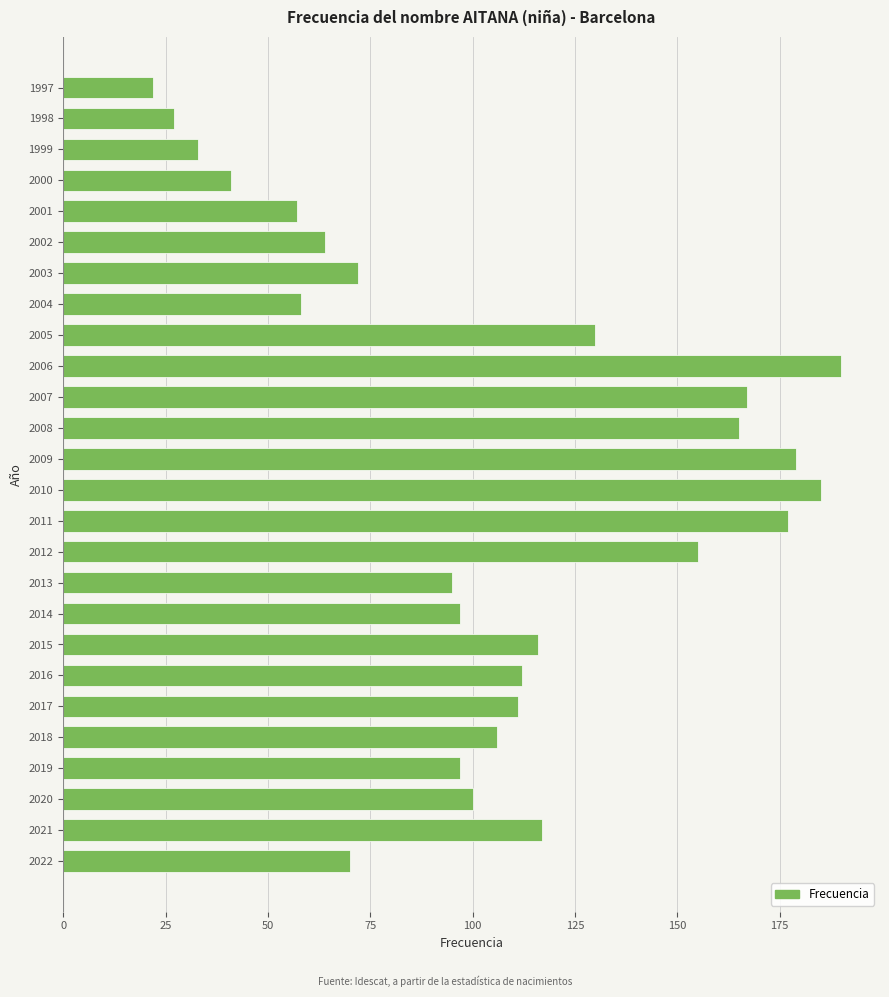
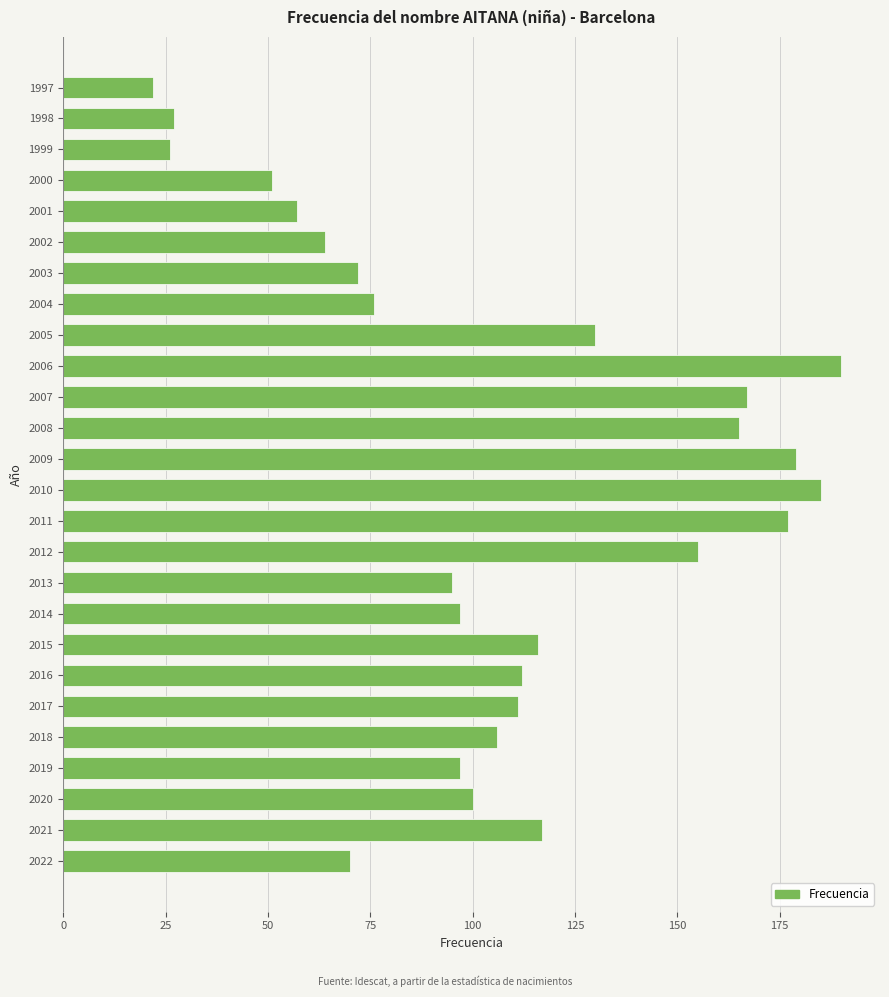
  {
    "1997": 22,
    "1998": 27,
-   "1999": 33,
-   "2000": 41,
+   "1999": 26,
+   "2000": 51,
    "2001": 57,
    "2002": 64,
    "2003": 72,
-   "2004": 58,
+   "2004": 76,
    "2005": 130,
    "2006": 190,
    "2007": 167,
    "2008": 165,
    "2009": 179,
    "2010": 185,
    "2011": 177,
    "2012": 155,
    "2013": 95,
    "2014": 97,
    "2015": 116,
    "2016": 112,
    "2017": 111,
    "2018": 106,
    "2019": 97,
    "2020": 100,
    "2021": 117,
    "2022": 70
  }
